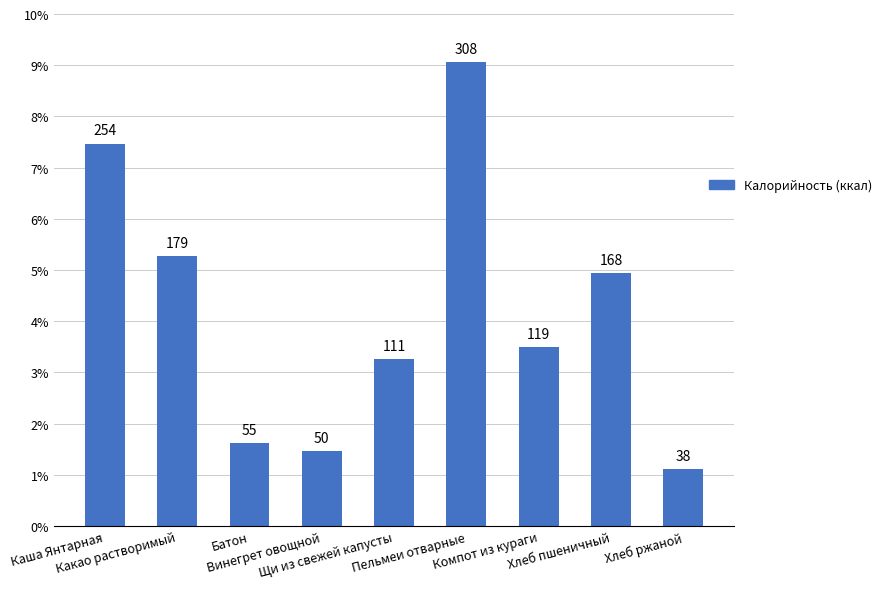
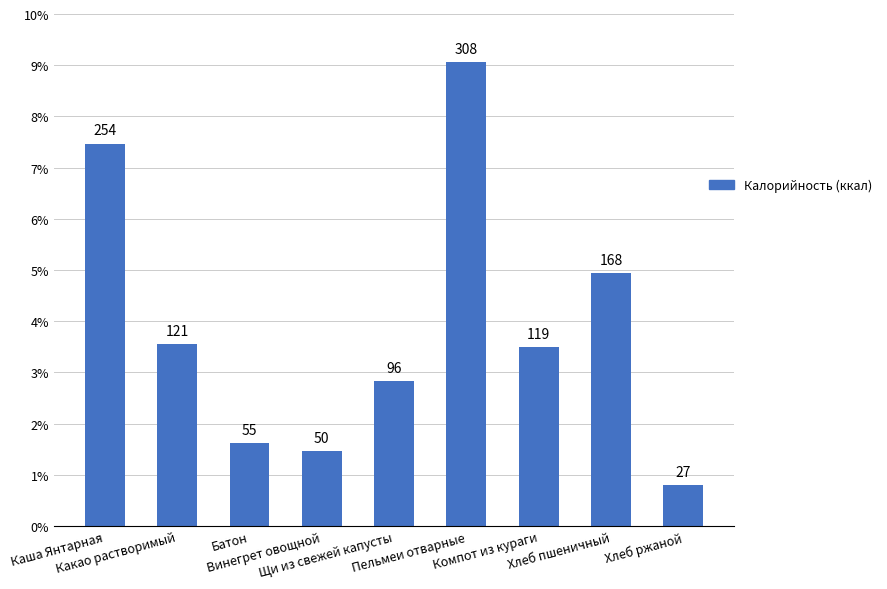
  {
    "Каша Янтарная": 254,
-   "Какао растворимый": 179,
+   "Какао растворимый": 121,
    "Батон": 55,
    "Винегрет овощной": 50,
-   "Щи из свежей капусты": 111,
+   "Щи из свежей капусты": 96,
    "Пельмеи отварные": 308,
    "Компот из кураги": 119,
    "Хлеб пшеничный": 168,
-   "Хлеб ржаной": 38
+   "Хлеб ржаной": 27
  }
